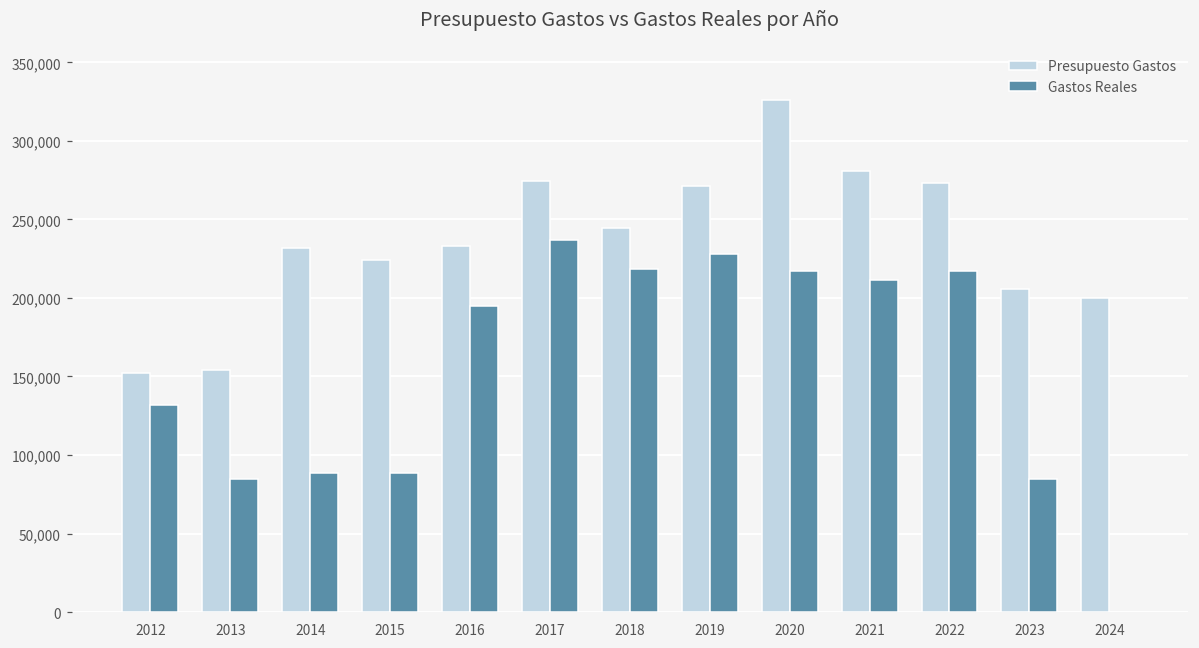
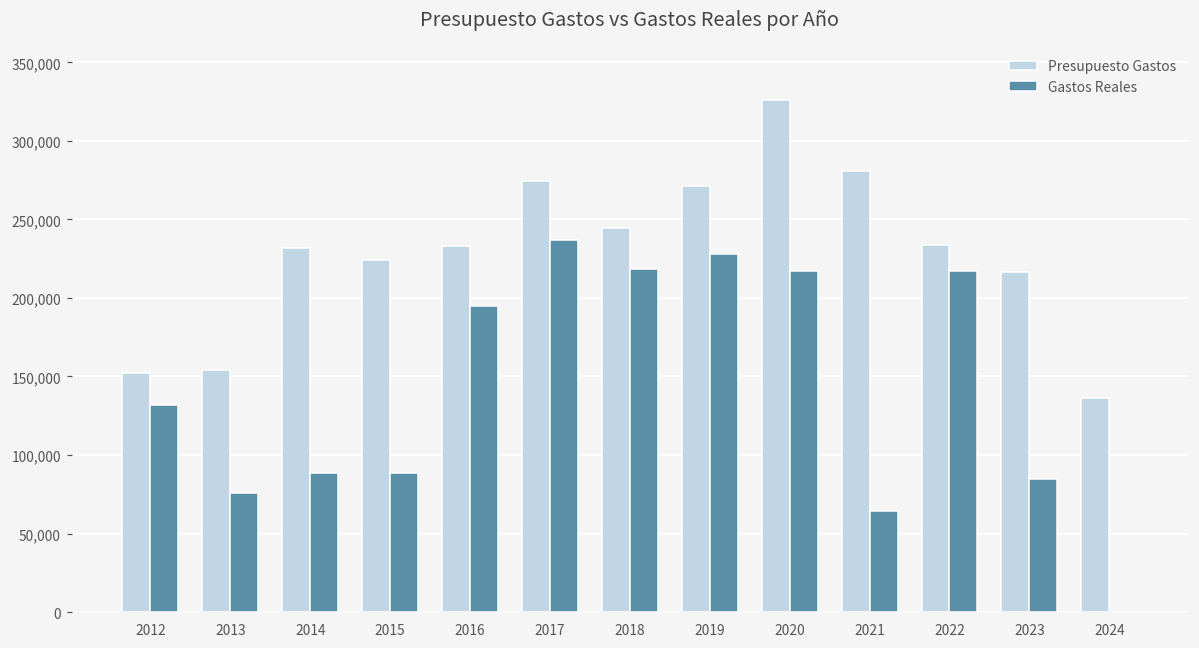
  {
    "Presupuesto Gastos": {
      "2012": "152,000",
      "2013": "154,000",
      "2014": "232,000",
      "2015": "224,000",
      "2016": "233,000",
      "2017": "275,000",
      "2018": "244,000",
      "2019": "271,000",
      "2020": "326,000",
      "2021": "281,000",
-     "2022": "273,000",
-     "2023": "206,000",
-     "2024": "200,000"
+     "2022": "234,000",
+     "2023": "216,000",
+     "2024": "136,000"
    },
    "Gastos Reales": {
      "2012": "132,000",
-     "2013": "85,000",
+     "2013": "76,000",
      "2014": "88,000",
      "2015": "88,000",
      "2016": "195,000",
      "2017": "237,000",
      "2018": "219,000",
      "2019": "228,000",
      "2020": "217,000",
-     "2021": "212,000",
+     "2021": "64,000",
      "2022": "217,000",
      "2023": "85,000",
      "2024": "0"
    }
  }
